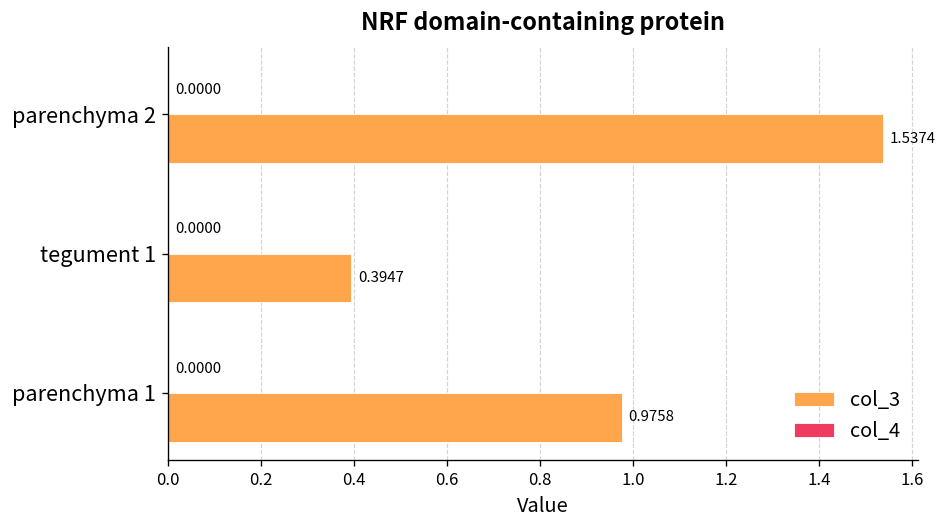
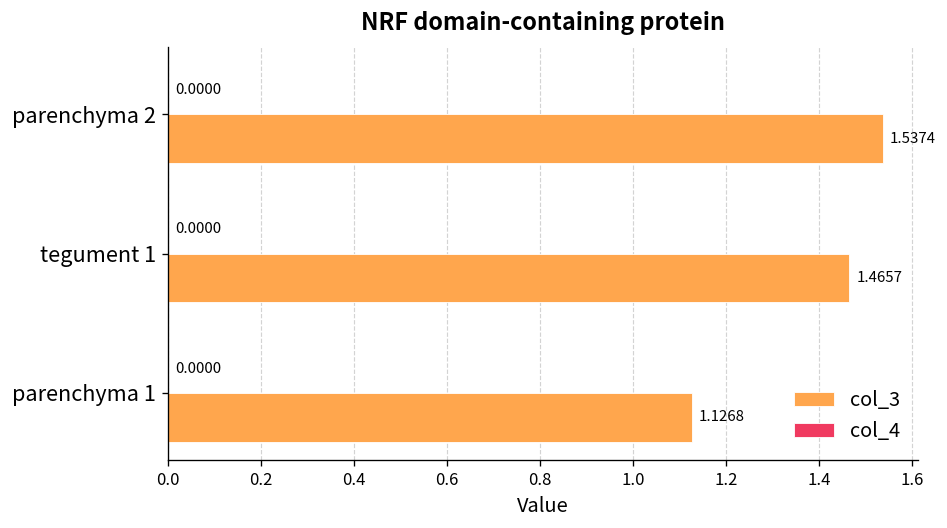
  {
    "col_3": {
      "parenchyma 2": 1.5374,
-     "tegument 1": 0.3947,
-     "parenchyma 1": 0.9758
+     "tegument 1": 1.4657,
+     "parenchyma 1": 1.1268
    },
    "col_4": {
      "parenchyma 2": 0.0000,
      "tegument 1": 0.0000,
      "parenchyma 1": 0.0000
    }
  }
